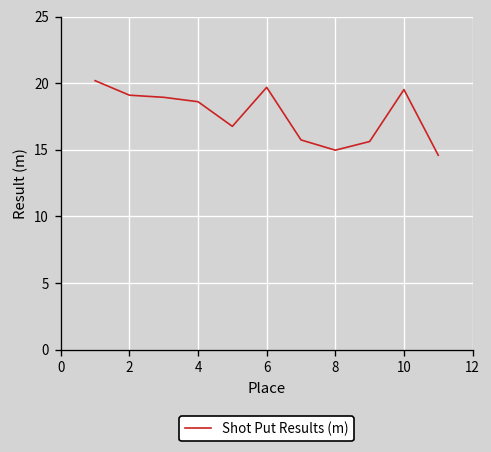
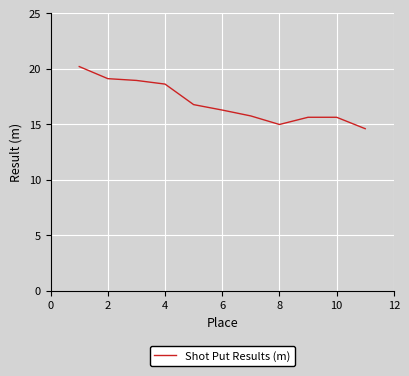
  {
    "2": 19.1,
    "4": 18.6,
-   "6": 19.7,
+   "6": 16.3,
    "8": 15.0,
-   "10": 19.5
+   "10": 15.6
  }
